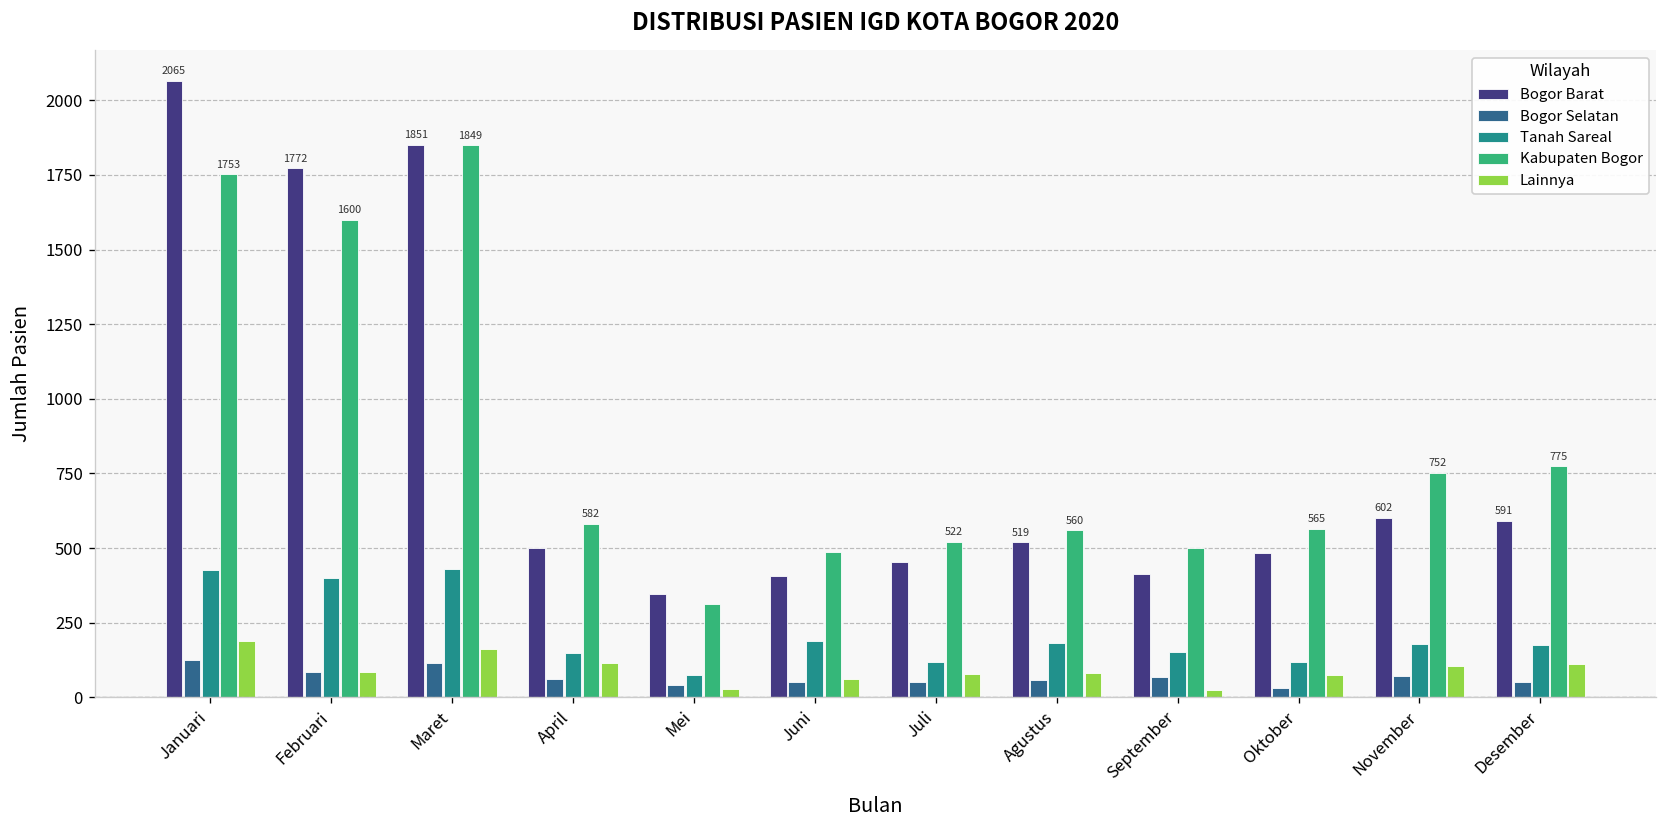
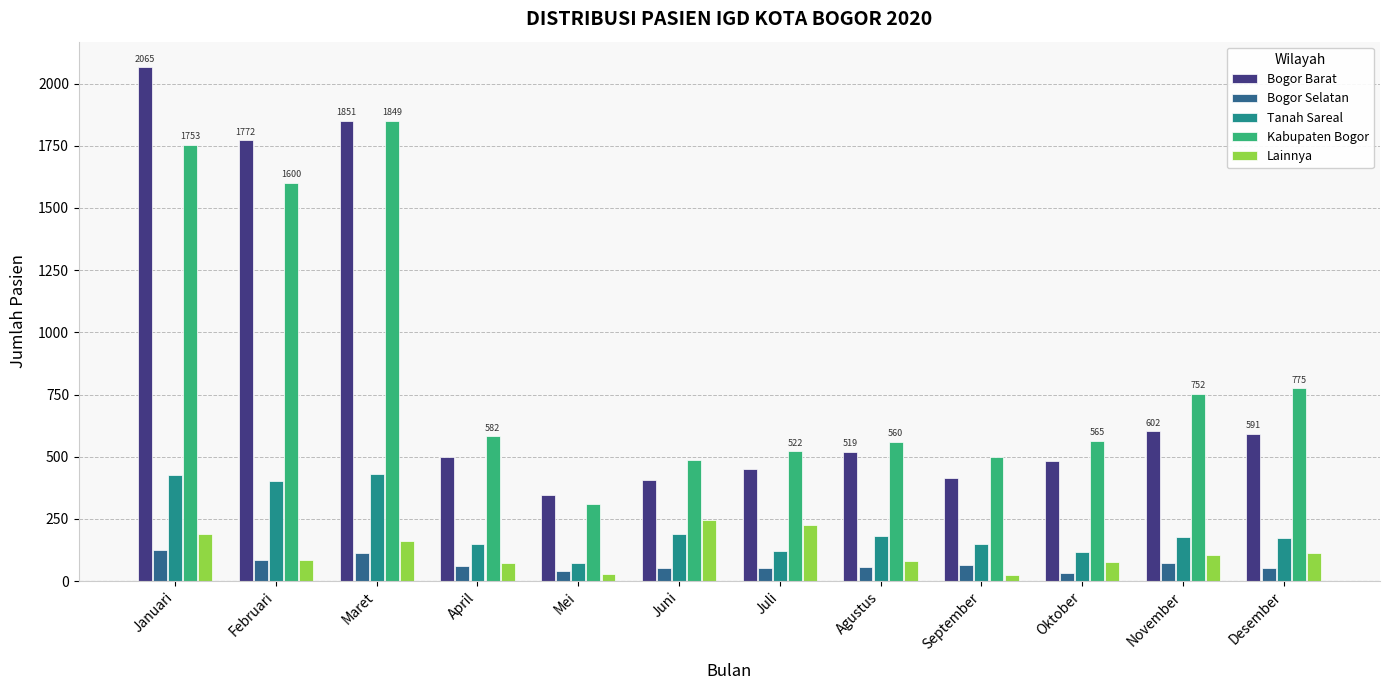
  {
    "Lainnya": {
      "Januari": 190,
      "Februari": 90,
      "Maret": 160,
-     "April": 110,
+     "April": 70,
      "Mei": 30,
-     "Juni": 60,
-     "Juli": 80,
+     "Juni": 250,
+     "Juli": 220,
      "Agustus": 80,
      "September": 20,
      "Oktober": 80,
      "November": 100,
      "Desember": 110
    }
  }
